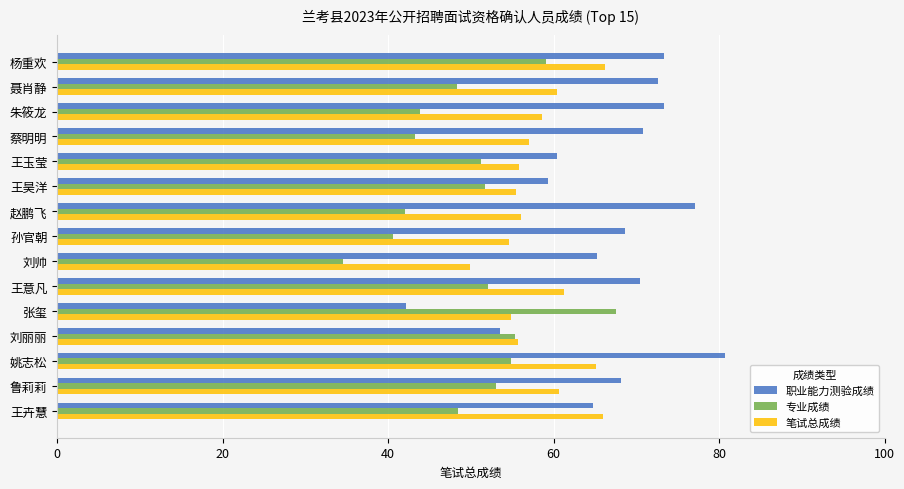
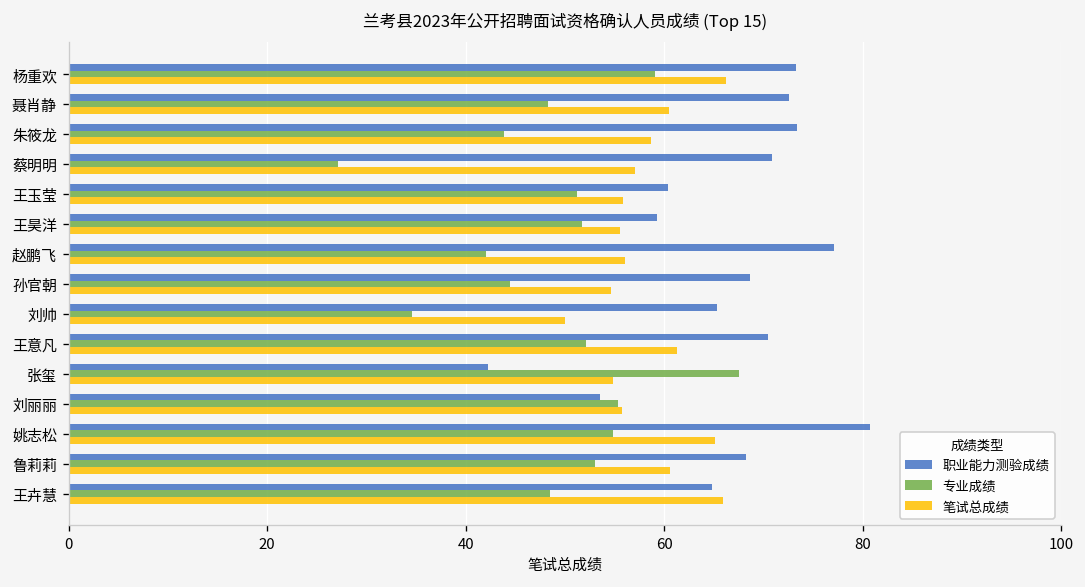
  {
    "职业能力测验成绩": {
      "杨重欢": 73,
      "聂肖静": 73,
      "朱筱龙": 73,
      "蔡明明": 71,
      "王玉莹": 60,
      "王昊洋": 59,
      "赵鹏飞": 77,
      "孙官朝": 69,
      "刘帅": 65,
      "王意凡": 70,
      "张玺": 42,
      "刘丽丽": 54,
      "姚志松": 81,
      "鲁莉莉": 68,
      "王卉慧": 65
    },
    "专业成绩": {
      "杨重欢": 59,
      "聂肖静": 48,
      "朱筱龙": 44,
-     "蔡明明": 43,
+     "蔡明明": 27,
      "王玉莹": 51,
      "王昊洋": 52,
      "赵鹏飞": 42,
-     "孙官朝": 41,
+     "孙官朝": 45,
      "刘帅": 35,
      "王意凡": 52,
      "张玺": 68,
      "刘丽丽": 55,
      "姚志松": 55,
      "鲁莉莉": 53,
      "王卉慧": 49
    },
    "笔试总成绩": {
      "杨重欢": 66,
      "聂肖静": 60,
      "朱筱龙": 59,
      "蔡明明": 57,
      "王玉莹": 56,
      "王昊洋": 56,
      "赵鹏飞": 56,
      "孙官朝": 55,
      "刘帅": 50,
      "王意凡": 61,
      "张玺": 55,
      "刘丽丽": 56,
      "姚志松": 65,
      "鲁莉莉": 61,
      "王卉慧": 66
    }
  }
